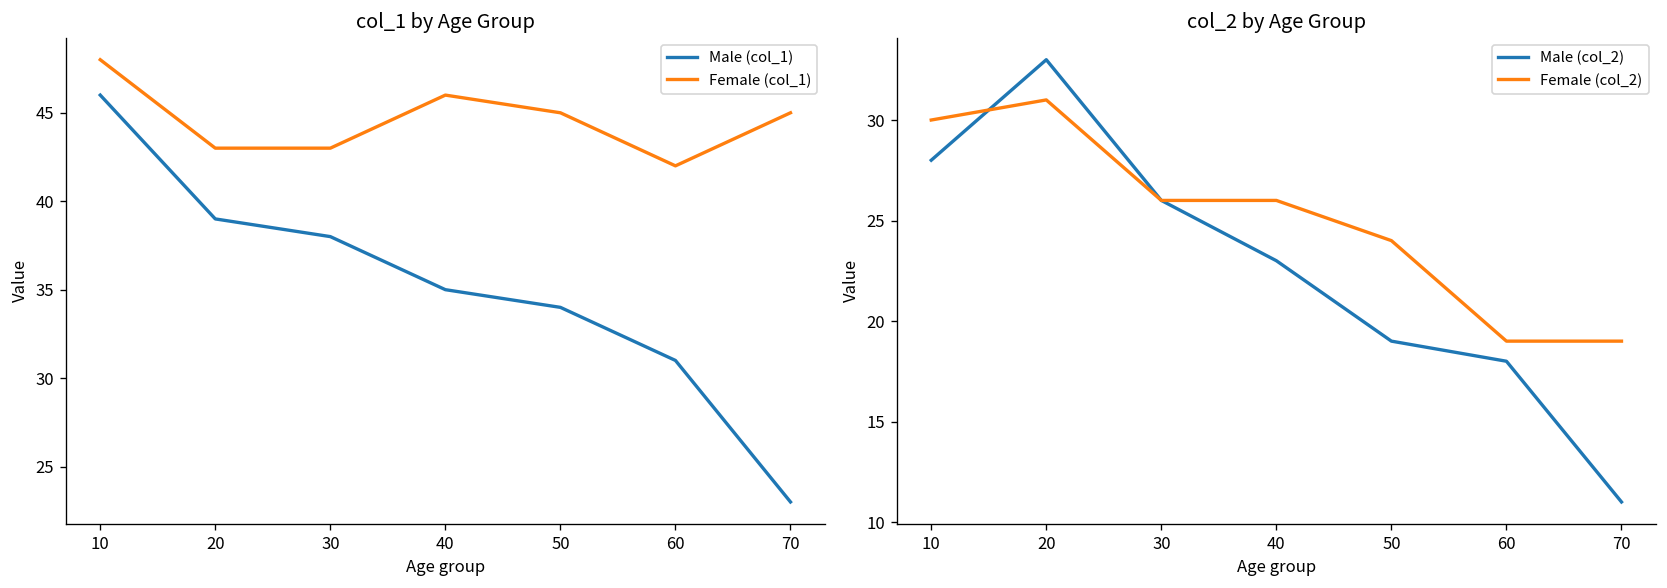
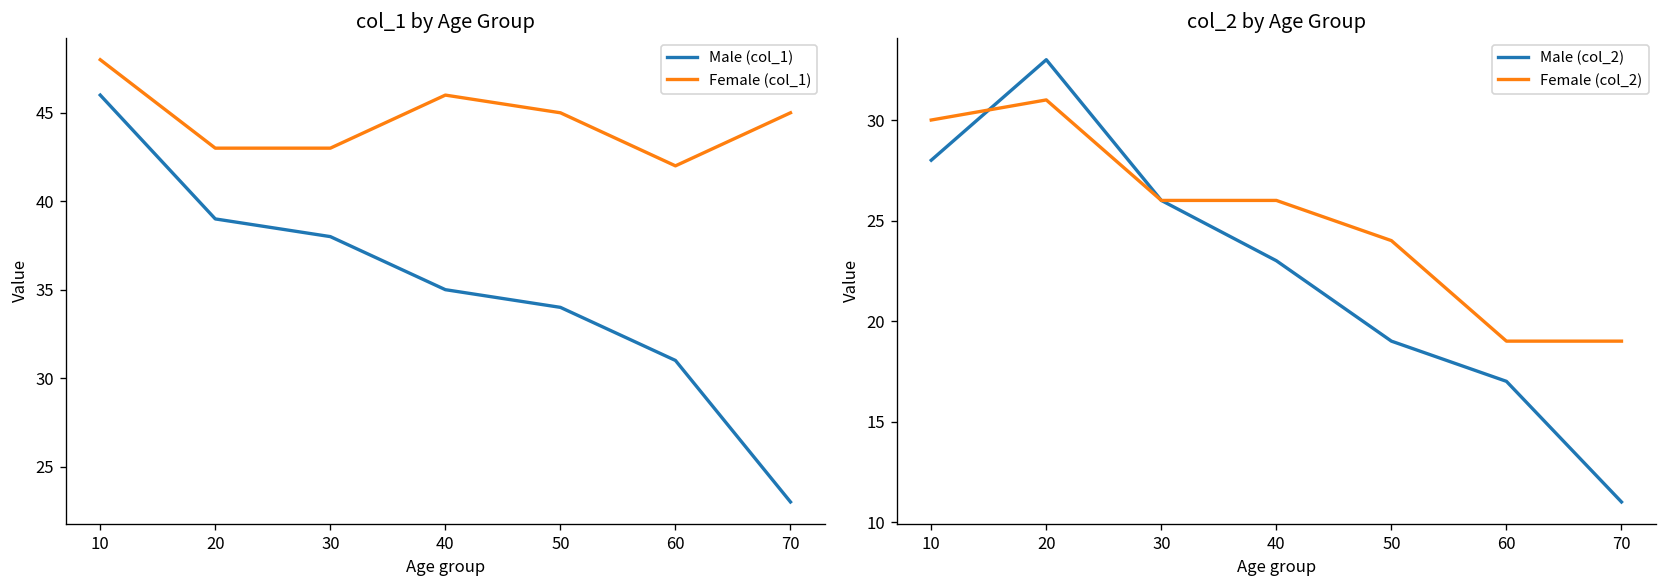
  {
    "col_1 by Age Group": {
      "Male (col_1)": {
        "10": 46.0,
        "20": 39.0,
        "30": 38.0,
        "40": 35.0,
        "50": 34.0,
        "60": 31.0,
        "70": 23.0
      },
      "Female (col_1)": {
        "10": 48.0,
        "20": 43.0,
        "30": 43.0,
        "40": 46.0,
        "50": 45.0,
        "60": 42.0,
        "70": 45.0
      }
    },
    "col_2 by Age Group": {
      "Male (col_2)": {
        "10": 28,
        "20": 33,
        "40": 23,
        "50": 19,
-       "60": 18,
+       "60": 17,
        "70": 11
      },
      "Female (col_2)": {
        "10": 30,
        "20": 31,
        "40": 26,
        "50": 24,
        "60": 19,
        "70": 19
      }
    }
  }
